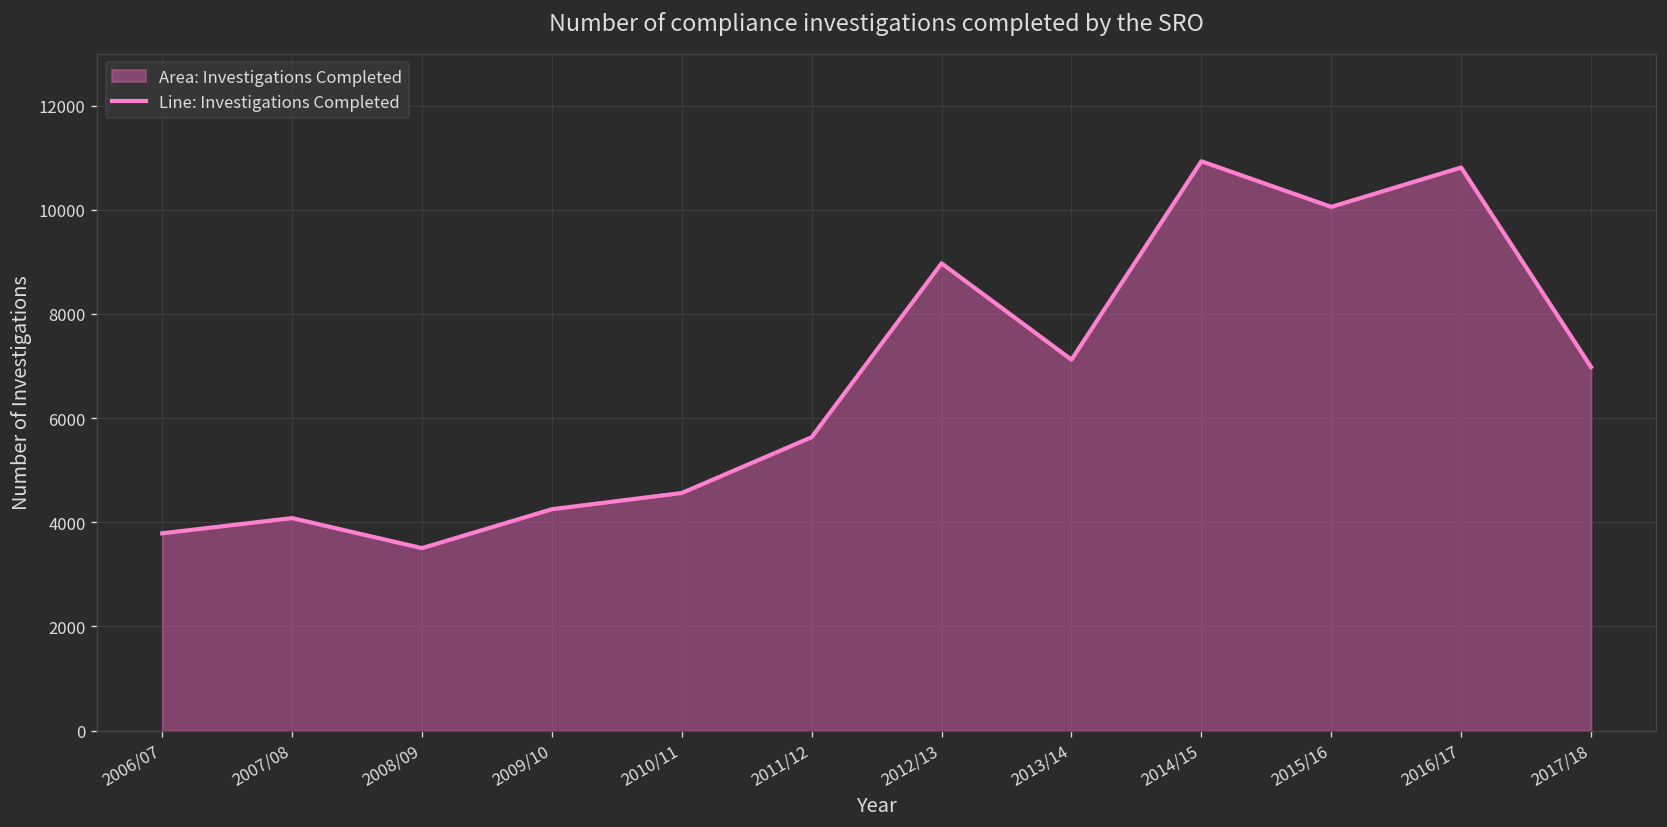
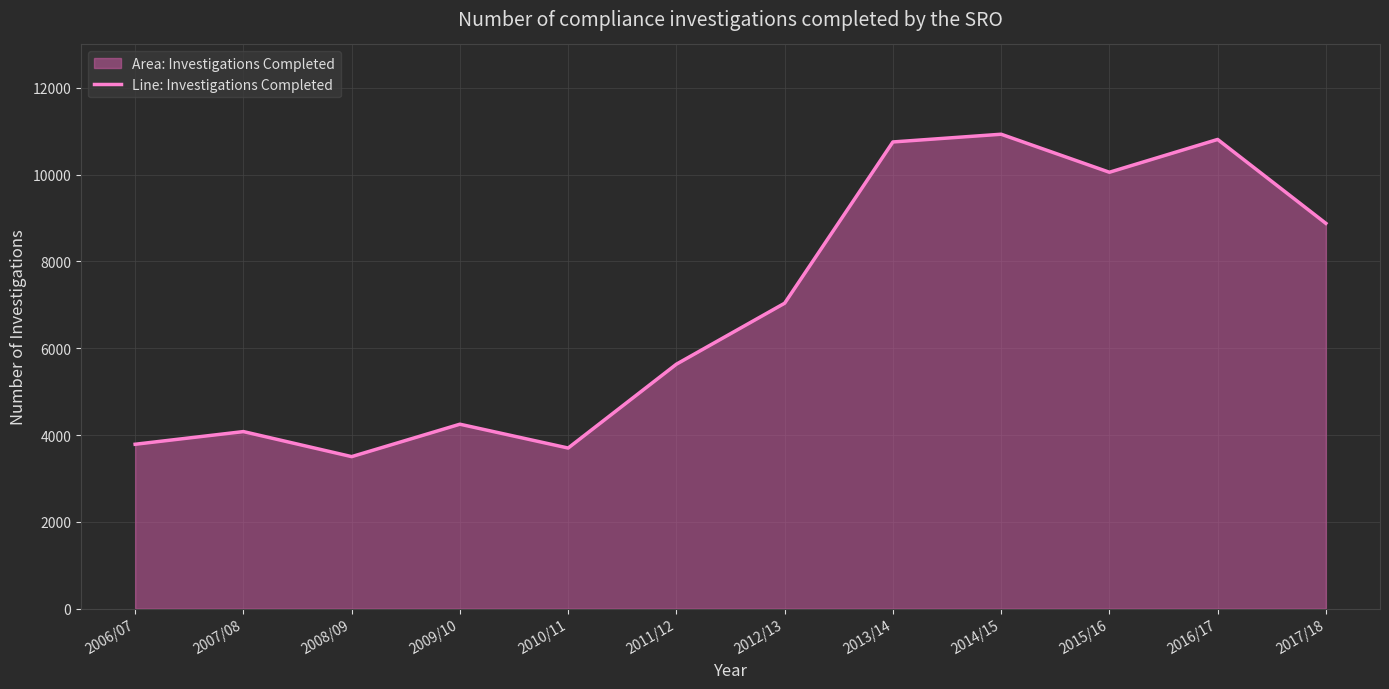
  {
    "2006/07": 3800,
    "2007/08": 4100,
    "2008/09": 3500,
    "2009/10": 4200,
-   "2010/11": 4600,
+   "2010/11": 3700,
    "2011/12": 5600,
-   "2012/13": 9000,
-   "2013/14": 7100,
+   "2012/13": 7000,
+   "2013/14": 10800,
    "2014/15": 10900,
    "2015/16": 10100,
    "2016/17": 10800,
-   "2017/18": 7000
+   "2017/18": 8900
  }
